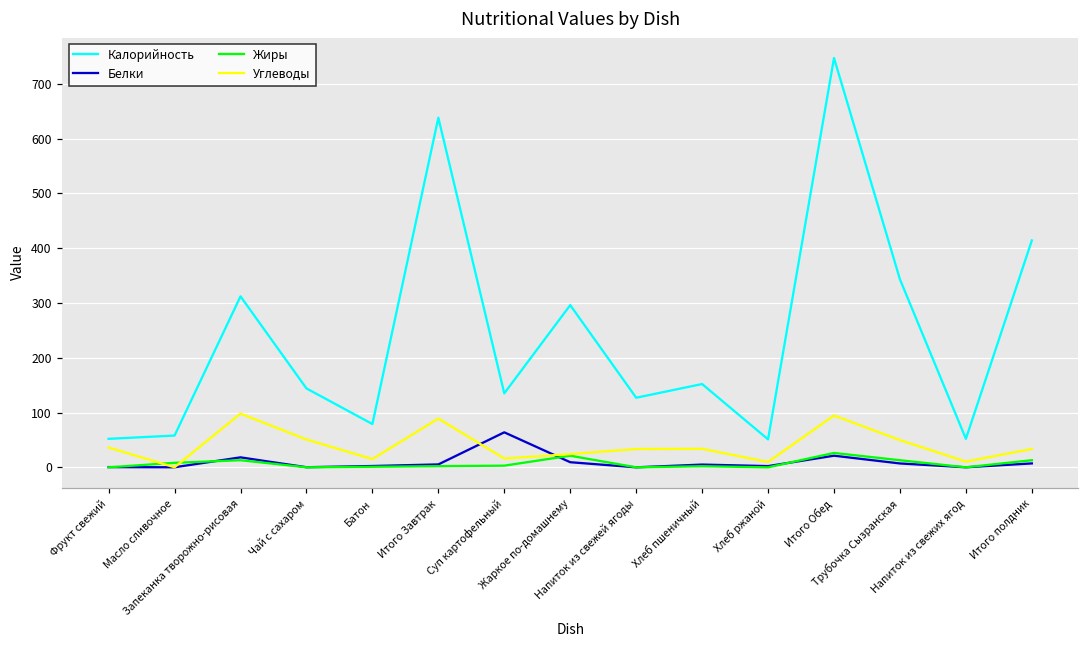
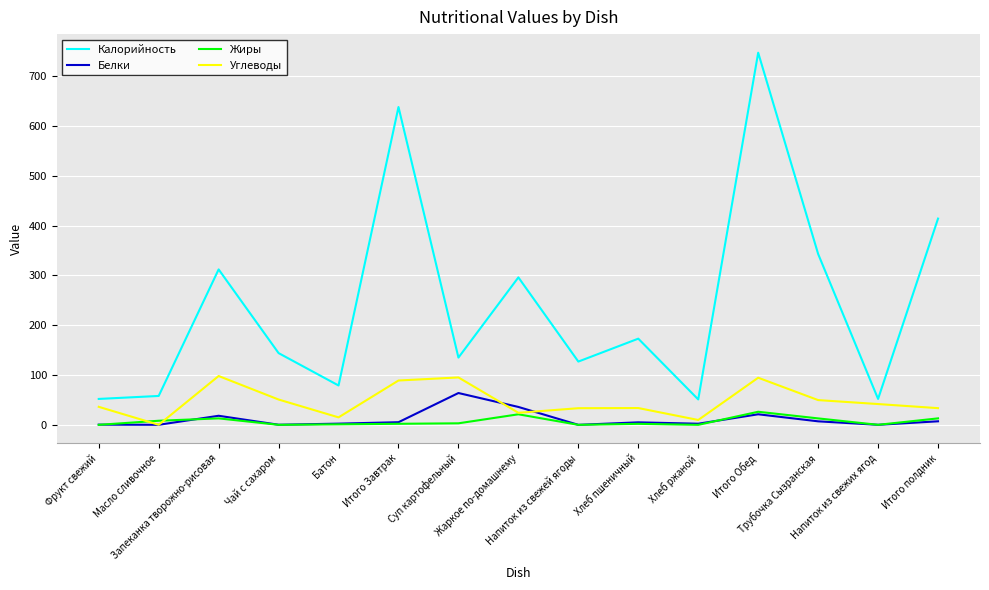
  {
    "Калорийность": {
      "Фрукт свежий": 50,
      "Масло сливочное": 60,
      "Запеканка творожно-рисовая": 310,
      "Чай с сахаром": 140,
      "Батон": 80,
      "Итого Завтрак": 640,
      "Суп картофельный": 140,
      "Жаркое по-домашнему": 300,
      "Напиток из свежей ягоды": 130,
-     "Хлеб пшеничный": 150,
+     "Хлеб пшеничный": 170,
      "Хлеб ржаной": 50,
      "Итого Обед": 750,
      "Трубочка Сызранская": 340,
      "Напиток из свежих ягод": 50,
      "Итого полдник": 410
    },
    "Белки": {
      "Запеканка творожно-рисовая": 20,
      "Суп картофельный": 60,
-     "Жаркое по-домашнему": 10,
+     "Жаркое по-домашнему": 40,
      "Трубочка Сызранская": 10,
      "Итого полдник": 10
    },
    "Жиры": {
      "Масло сливочное": 10,
      "Запеканка творожно-рисовая": 10,
      "Суп картофельный": 0,
      "Трубочка Сызранская": 10,
      "Итого полдник": 10
    },
    "Углеводы": {
      "Фрукт свежий": 40,
      "Запеканка творожно-рисовая": 100,
      "Чай с сахаром": 50,
      "Батон": 20,
      "Итого Завтрак": 90,
-     "Суп картофельный": 20,
+     "Суп картофельный": 100,
      "Напиток из свежей ягоды": 30,
      "Хлеб пшеничный": 30,
      "Хлеб ржаной": 10,
      "Итого Обед": 90,
      "Трубочка Сызранская": 50,
-     "Напиток из свежих ягод": 10,
+     "Напиток из свежих ягод": 40,
      "Итого полдник": 30
    }
  }
